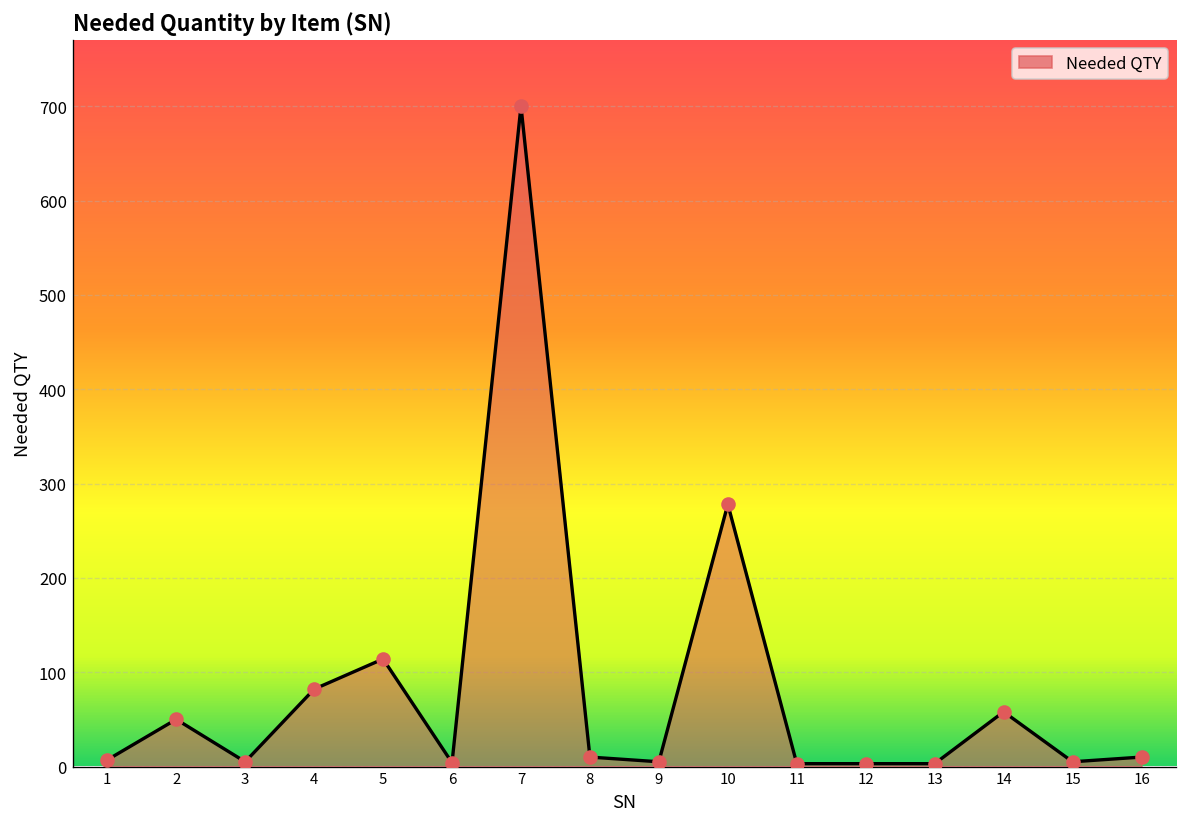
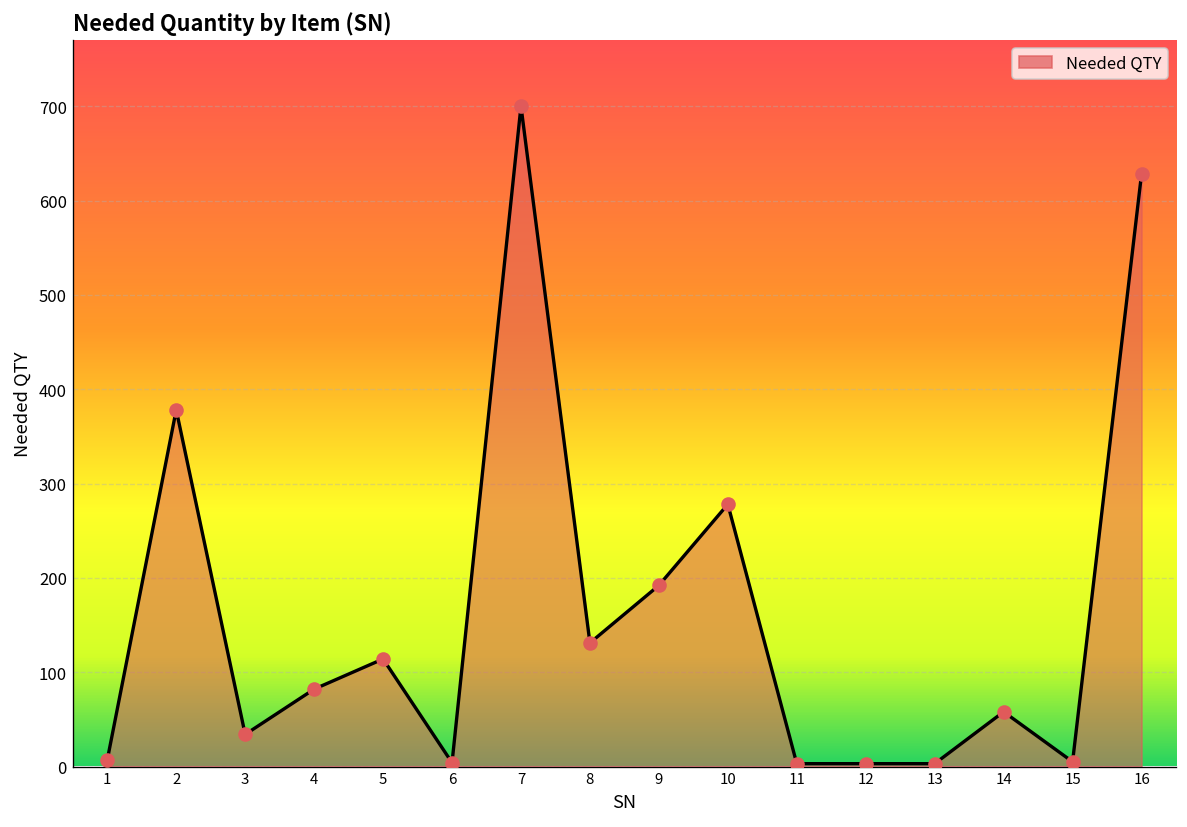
  {
    "1": 10,
-   "2": 50,
-   "3": 10,
+   "2": 380,
+   "3": 30,
    "4": 80,
    "5": 110,
    "6": 0,
    "7": 700,
-   "8": 10,
-   "9": 10,
+   "8": 130,
+   "9": 190,
    "10": 280,
    "11": 0,
    "12": 0,
    "13": 0,
    "14": 60,
    "15": 10,
-   "16": 10
+   "16": 630
  }
